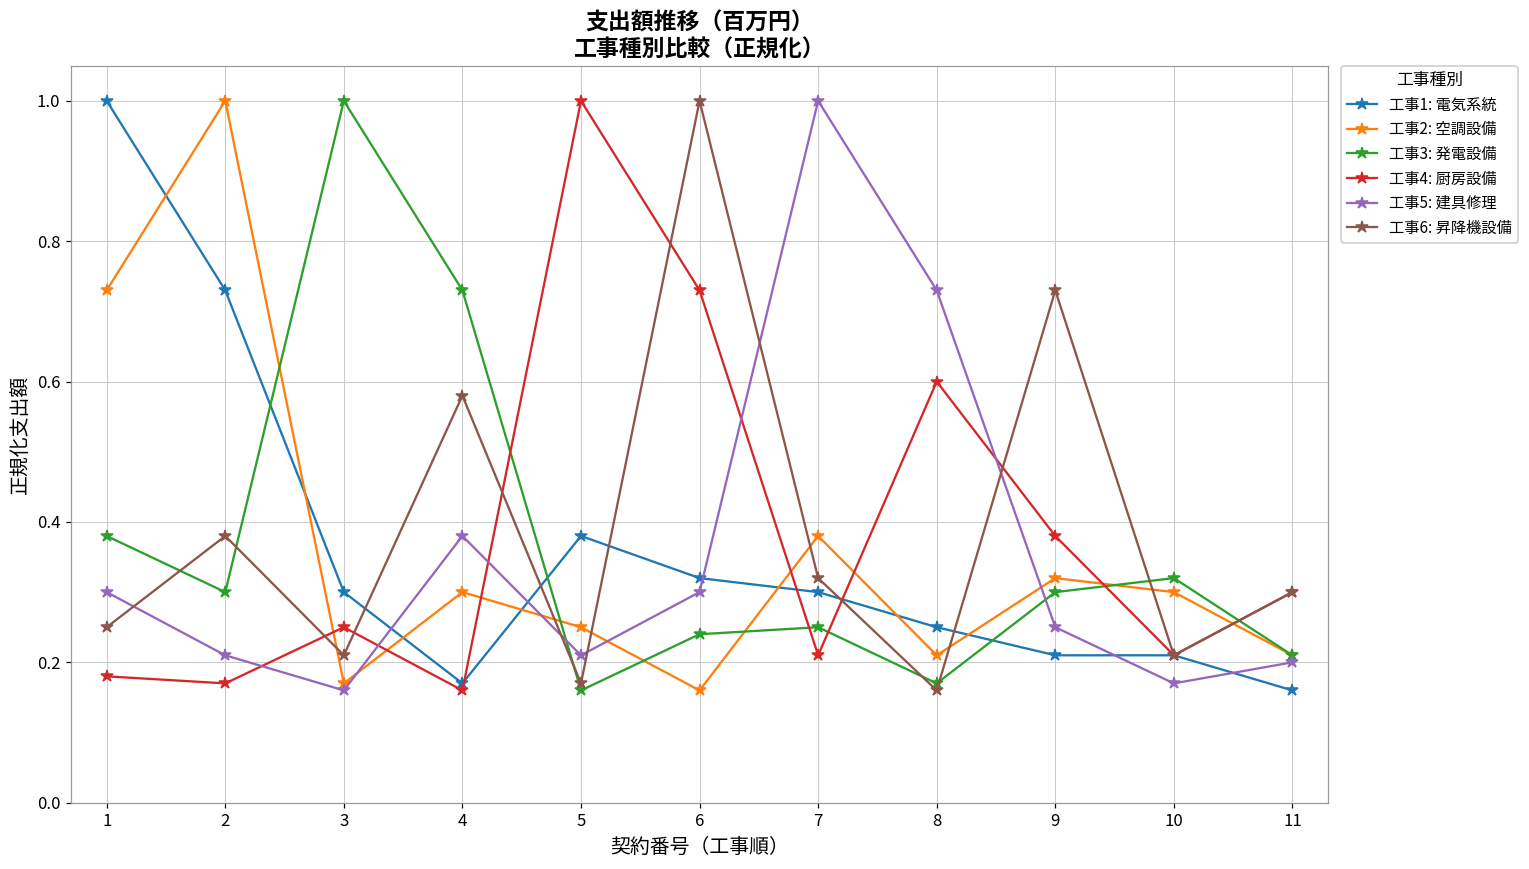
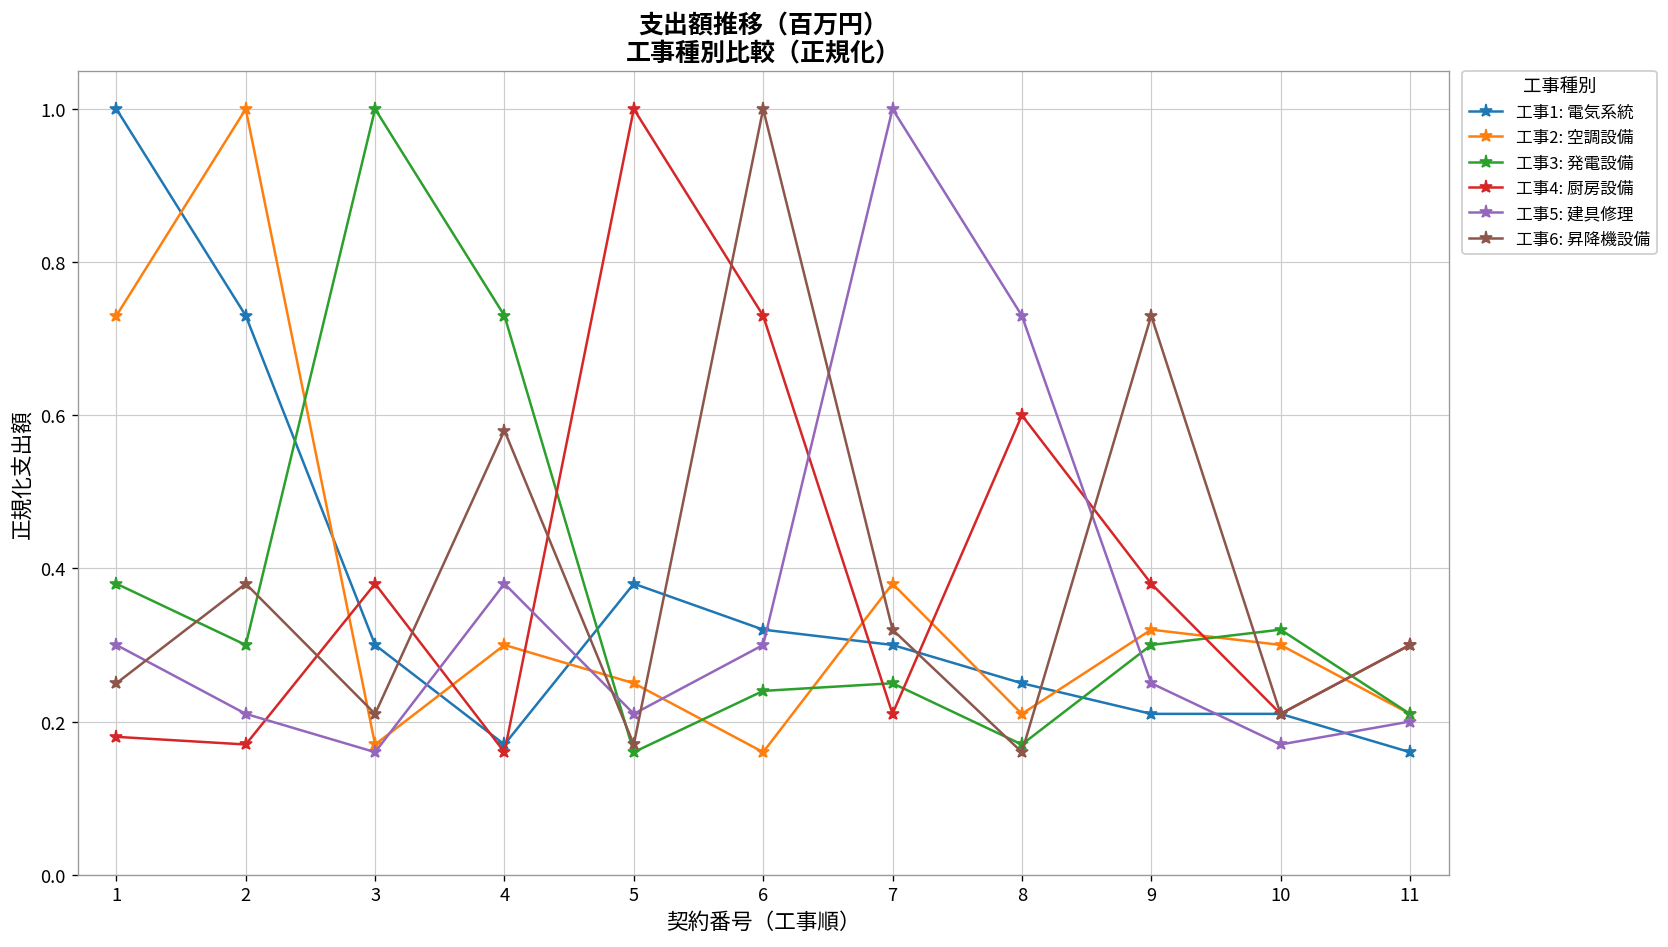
  {
    "工事1: 電気系統": {
      "1": 1.00,
      "2": 0.73,
      "3": 0.30,
      "4": 0.17,
      "5": 0.38,
      "6": 0.32,
      "7": 0.30,
      "8": 0.25,
      "9": 0.21,
      "11": 0.16
    },
    "工事2: 空調設備": {
      "1": 0.73,
      "2": 1.00,
      "3": 0.17,
      "4": 0.30,
      "5": 0.25,
      "6": 0.16,
      "7": 0.38,
      "8": 0.21,
      "9": 0.32,
      "10": 0.30
    },
    "工事3: 発電設備": {
      "1": 0.38,
      "2": 0.30,
      "3": 1.00,
      "4": 0.73,
      "5": 0.16,
      "6": 0.24,
      "7": 0.25,
      "8": 0.17,
      "9": 0.30,
      "10": 0.32
    },
    "工事4: 厨房設備": {
      "1": 0.18,
      "2": 0.17,
-     "3": 0.25,
+     "3": 0.38,
      "4": 0.16,
      "5": 1.00,
      "6": 0.73,
      "7": 0.21,
      "8": 0.60,
      "9": 0.38
    },
    "工事5: 建具修理": {
      "1": 0.30,
      "2": 0.21,
      "3": 0.16,
      "4": 0.38,
      "5": 0.21,
      "6": 0.30,
      "7": 1.00,
      "8": 0.73,
      "9": 0.25,
      "10": 0.17,
      "11": 0.20
    },
    "工事6: 昇降機設備": {
      "1": 0.25,
      "2": 0.38,
      "3": 0.21,
      "4": 0.58,
      "5": 0.17,
      "6": 1.00,
      "7": 0.32,
      "8": 0.16,
      "9": 0.73
    }
  }
